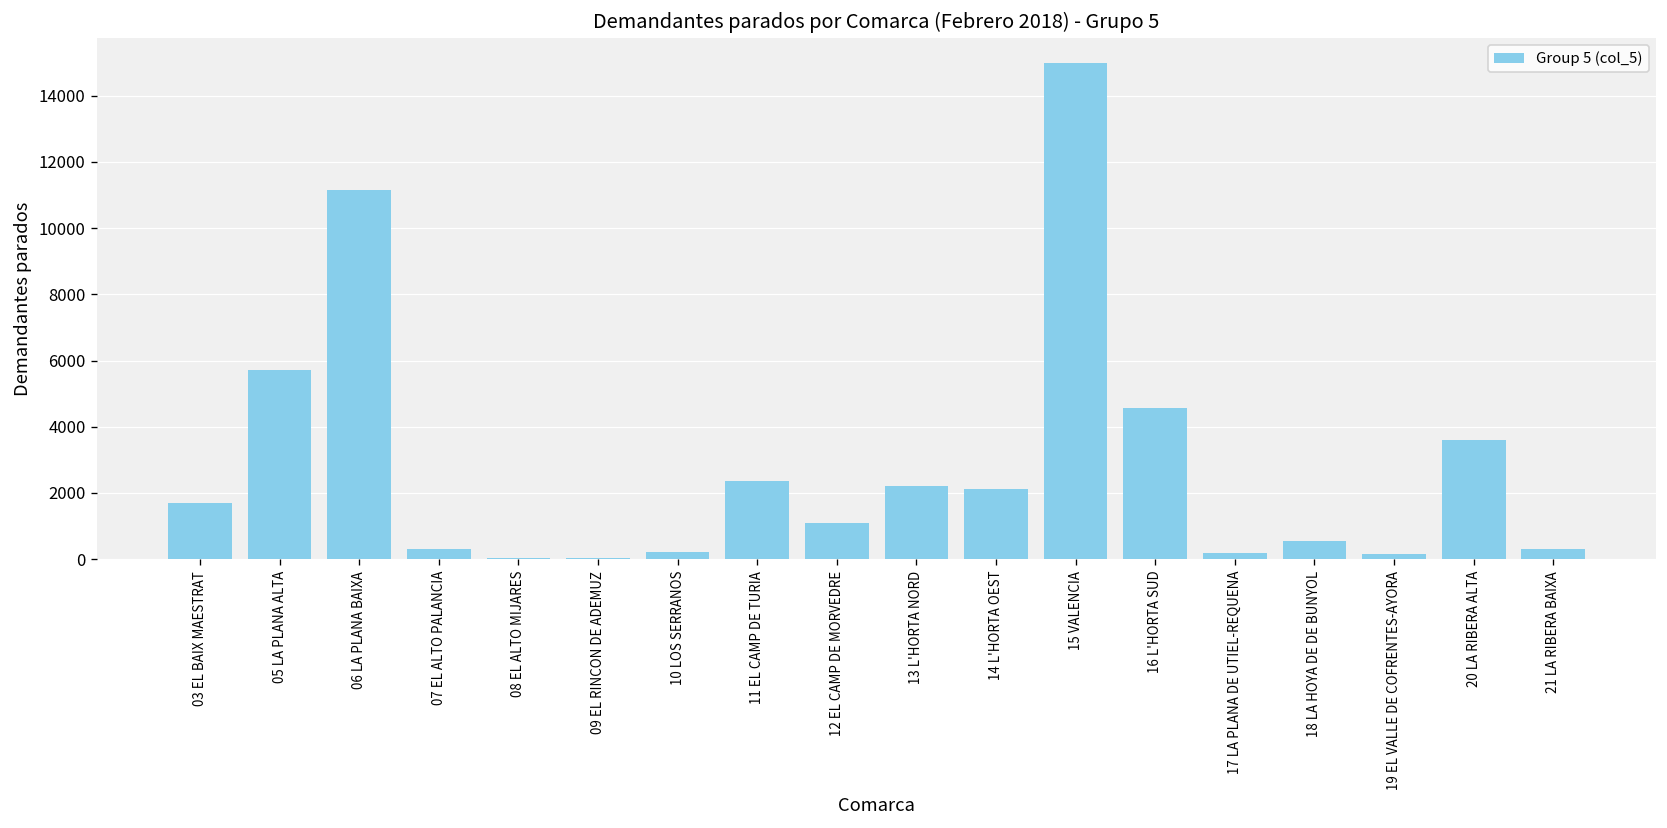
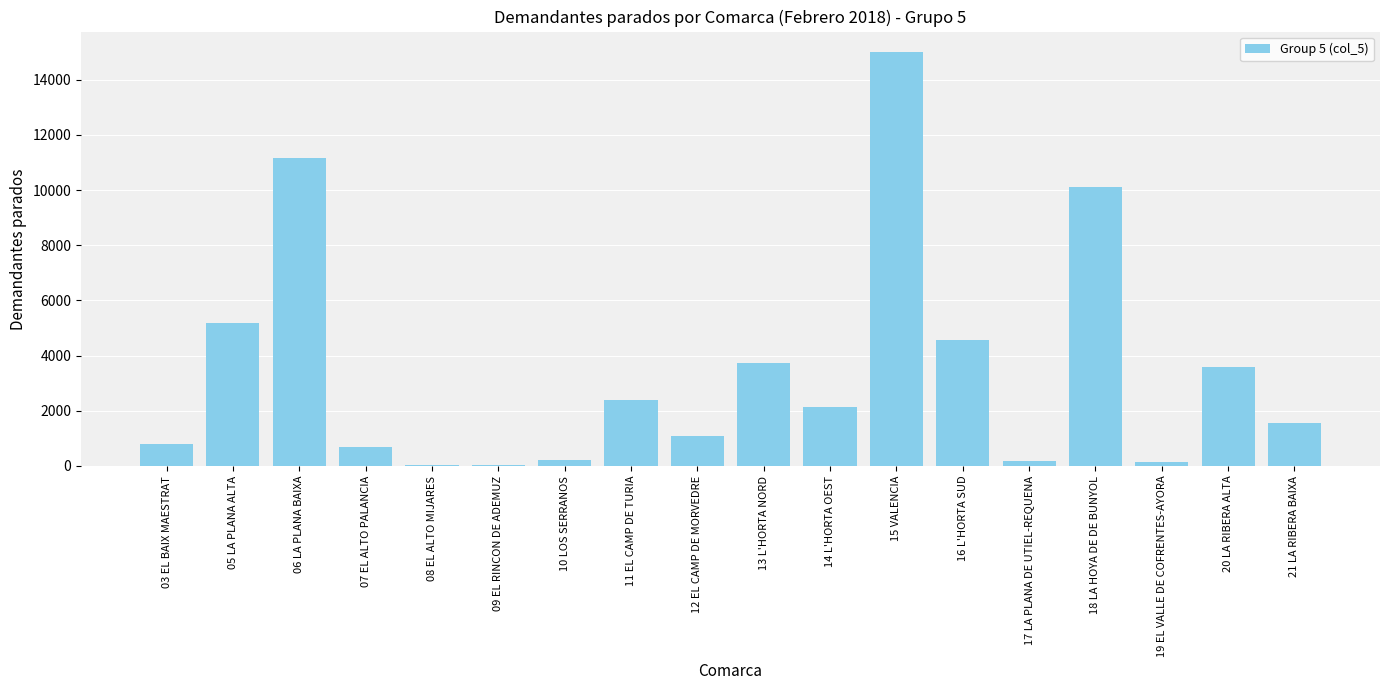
  {
-   "03 EL BAIX MAESTRAT": 1700,
-   "05 LA PLANA ALTA": 5700,
+   "03 EL BAIX MAESTRAT": 800,
+   "05 LA PLANA ALTA": 5200,
    "06 LA PLANA BAIXA": 11200,
-   "07 EL ALTO PALANCIA": 300,
+   "07 EL ALTO PALANCIA": 700,
    "10 LOS SERRANOS": 200,
    "11 EL CAMP DE TURIA": 2400,
    "12 EL CAMP DE MORVEDRE": 1100,
-   "13 L'HORTA NORD": 2200,
+   "13 L'HORTA NORD": 3700,
    "14 L'HORTA OEST": 2100,
    "15 VALENCIA": 15000,
    "16 L'HORTA SUD": 4600,
    "17 LA PLANA DE UTIEL-REQUENA": 200,
-   "18 LA HOYA DE DE BUNYOL": 600,
+   "18 LA HOYA DE DE BUNYOL": 10100,
    "19 EL VALLE DE COFRENTES-AYORA": 200,
    "20 LA RIBERA ALTA": 3600,
-   "21 LA RIBERA BAIXA": 300
+   "21 LA RIBERA BAIXA": 1600
  }
